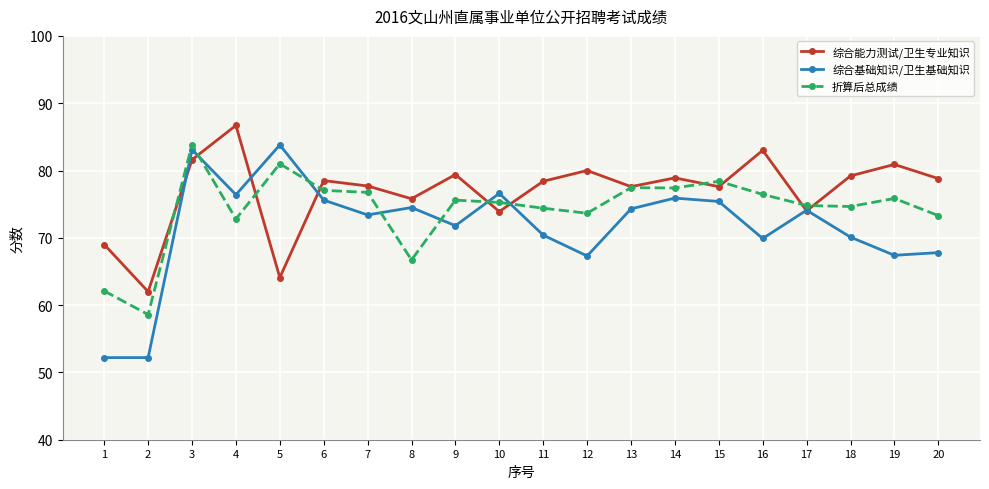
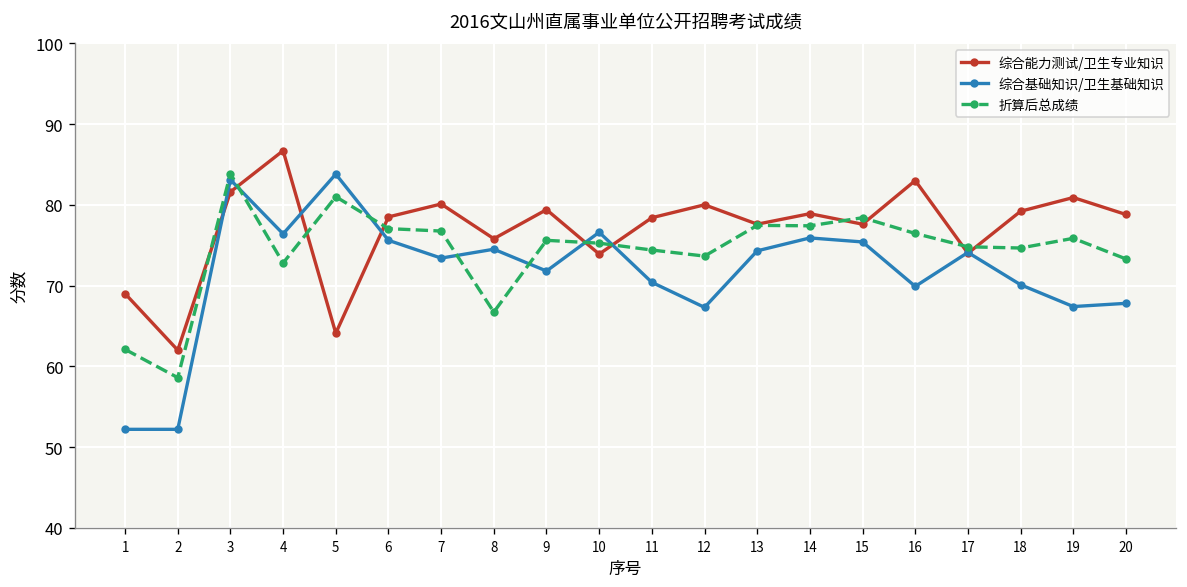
  {
    "综合能力测试/卫生专业知识": {
      "1": 69,
      "2": 62,
      "3": 82,
      "4": 87,
      "5": 64,
      "6": 79,
-     "7": 78,
+     "7": 80,
      "8": 76,
      "9": 79,
      "10": 74,
      "11": 78,
      "12": 80,
      "14": 79,
      "15": 78,
      "16": 83,
      "18": 79,
      "19": 81,
      "20": 79
    },
    "综合基础知识/卫生基础知识": {
      "1": 52,
      "2": 52,
      "3": 83,
      "4": 76,
      "5": 84,
      "6": 76,
      "7": 73,
      "8": 75,
      "9": 72,
      "10": 77,
      "11": 70,
      "12": 67,
      "13": 74,
      "14": 76,
      "15": 75,
      "16": 70,
      "18": 70,
      "19": 67,
      "20": 68
    },
    "折算后总成绩": {
      "1": 62,
      "2": 59,
      "3": 84,
      "4": 73,
      "5": 81,
      "6": 77,
      "7": 77,
      "8": 67,
      "9": 76,
      "10": 75,
      "11": 74,
      "12": 74,
      "14": 77,
      "15": 78,
      "16": 76,
      "17": 75,
      "18": 75,
      "19": 76,
      "20": 73
    }
  }
